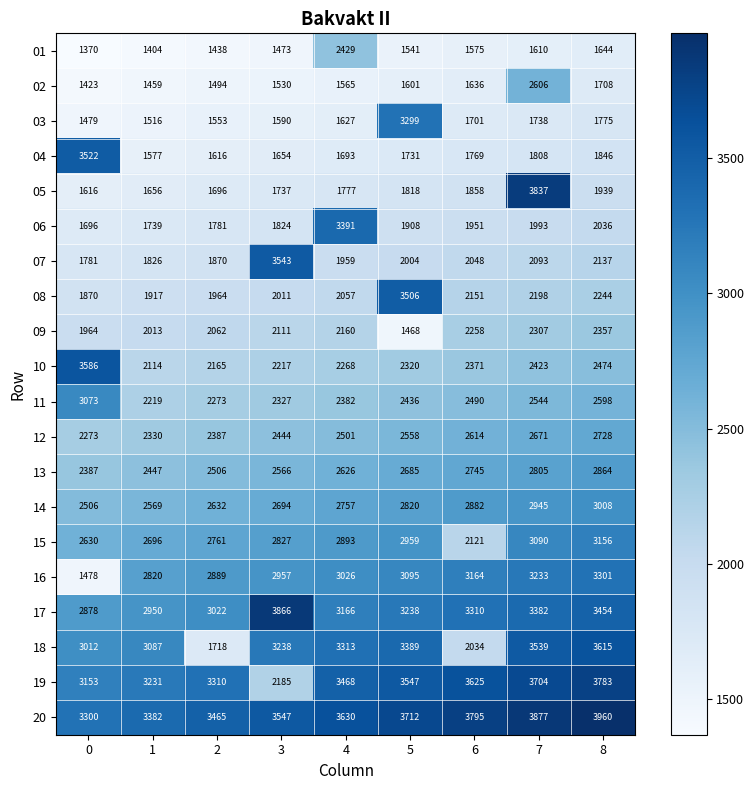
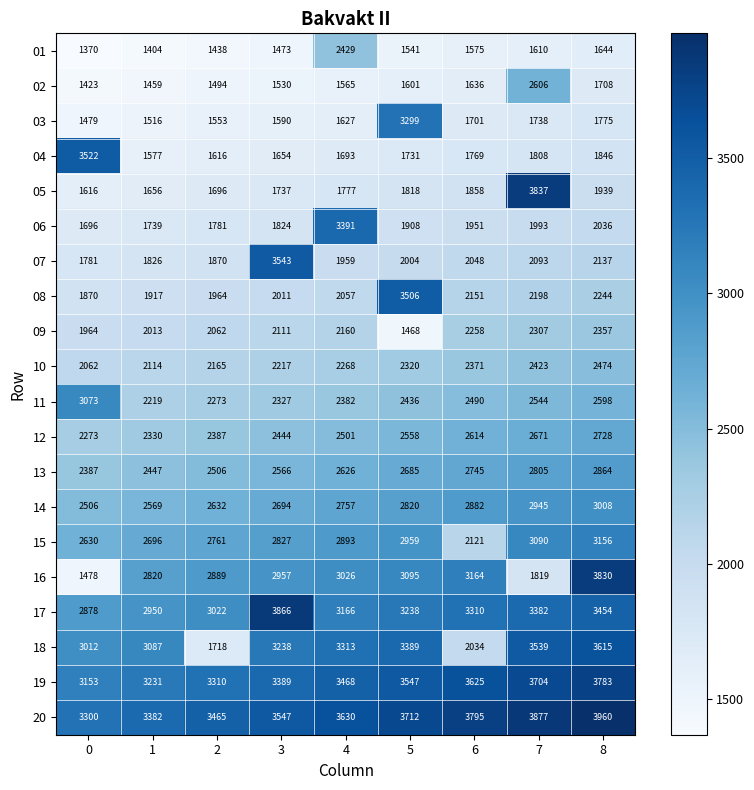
  {
    "01": {
      "0": 1370,
      "1": 1404,
      "2": 1438,
      "3": 1473,
      "4": 2429,
      "5": 1541,
      "6": 1575,
      "7": 1610,
      "8": 1644
    },
    "02": {
      "0": 1423,
      "1": 1459,
      "2": 1494,
      "3": 1530,
      "4": 1565,
      "5": 1601,
      "6": 1636,
      "7": 2606,
      "8": 1708
    },
    "03": {
      "0": 1479,
      "1": 1516,
      "2": 1553,
      "3": 1590,
      "4": 1627,
      "5": 3299,
      "6": 1701,
      "7": 1738,
      "8": 1775
    },
    "04": {
      "0": 3522,
      "1": 1577,
      "2": 1616,
      "3": 1654,
      "4": 1693,
      "5": 1731,
      "6": 1769,
      "7": 1808,
      "8": 1846
    },
    "05": {
      "0": 1616,
      "1": 1656,
      "2": 1696,
      "3": 1737,
      "4": 1777,
      "5": 1818,
      "6": 1858,
      "7": 3837,
      "8": 1939
    },
    "06": {
      "0": 1696,
      "1": 1739,
      "2": 1781,
      "3": 1824,
      "4": 3391,
      "5": 1908,
      "6": 1951,
      "7": 1993,
      "8": 2036
    },
    "07": {
      "0": 1781,
      "1": 1826,
      "2": 1870,
      "3": 3543,
      "4": 1959,
      "5": 2004,
      "6": 2048,
      "7": 2093,
      "8": 2137
    },
    "08": {
      "0": 1870,
      "1": 1917,
      "2": 1964,
      "3": 2011,
      "4": 2057,
      "5": 3506,
      "6": 2151,
      "7": 2198,
      "8": 2244
    },
    "09": {
      "0": 1964,
      "1": 2013,
      "2": 2062,
      "3": 2111,
      "4": 2160,
      "5": 1468,
      "6": 2258,
      "7": 2307,
      "8": 2357
    },
    "10": {
-     "0": 3586,
+     "0": 2062,
      "1": 2114,
      "2": 2165,
      "3": 2217,
      "4": 2268,
      "5": 2320,
      "6": 2371,
      "7": 2423,
      "8": 2474
    },
    "11": {
      "0": 3073,
      "1": 2219,
      "2": 2273,
      "3": 2327,
      "4": 2382,
      "5": 2436,
      "6": 2490,
      "7": 2544,
      "8": 2598
    },
    "12": {
      "0": 2273,
      "1": 2330,
      "2": 2387,
      "3": 2444,
      "4": 2501,
      "5": 2558,
      "6": 2614,
      "7": 2671,
      "8": 2728
    },
    "13": {
      "0": 2387,
      "1": 2447,
      "2": 2506,
      "3": 2566,
      "4": 2626,
      "5": 2685,
      "6": 2745,
      "7": 2805,
      "8": 2864
    },
    "14": {
      "0": 2506,
      "1": 2569,
      "2": 2632,
      "3": 2694,
      "4": 2757,
      "5": 2820,
      "6": 2882,
      "7": 2945,
      "8": 3008
    },
    "15": {
      "0": 2630,
      "1": 2696,
      "2": 2761,
      "3": 2827,
      "4": 2893,
      "5": 2959,
      "6": 2121,
      "7": 3090,
      "8": 3156
    },
    "16": {
      "0": 1478,
      "1": 2820,
      "2": 2889,
      "3": 2957,
      "4": 3026,
      "5": 3095,
      "6": 3164,
-     "7": 3233,
-     "8": 3301
+     "7": 1819,
+     "8": 3830
    },
    "17": {
      "0": 2878,
      "1": 2950,
      "2": 3022,
      "3": 3866,
      "4": 3166,
      "5": 3238,
      "6": 3310,
      "7": 3382,
      "8": 3454
    },
    "18": {
      "0": 3012,
      "1": 3087,
      "2": 1718,
      "3": 3238,
      "4": 3313,
      "5": 3389,
      "6": 2034,
      "7": 3539,
      "8": 3615
    },
    "19": {
      "0": 3153,
      "1": 3231,
      "2": 3310,
-     "3": 2185,
+     "3": 3389,
      "4": 3468,
      "5": 3547,
      "6": 3625,
      "7": 3704,
      "8": 3783
    },
    "20": {
      "0": 3300,
      "1": 3382,
      "2": 3465,
      "3": 3547,
      "4": 3630,
      "5": 3712,
      "6": 3795,
      "7": 3877,
      "8": 3960
    }
  }
